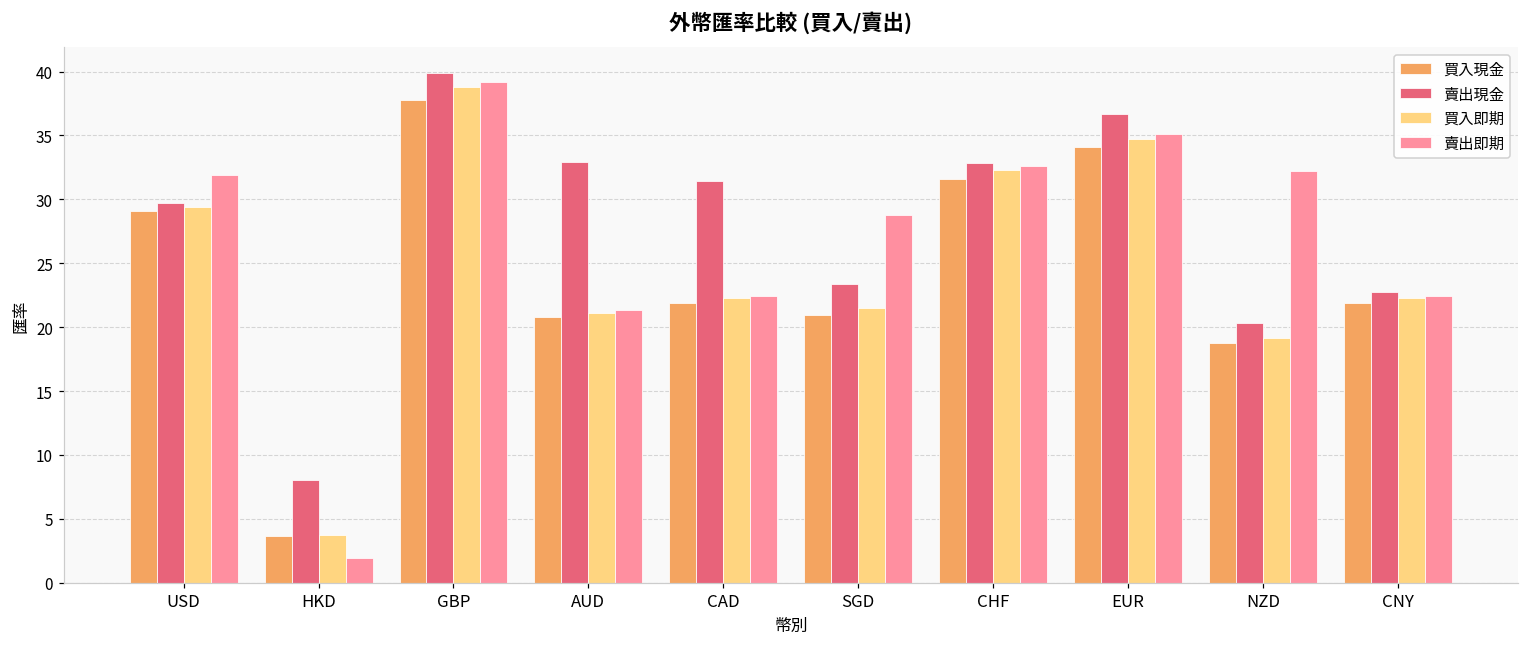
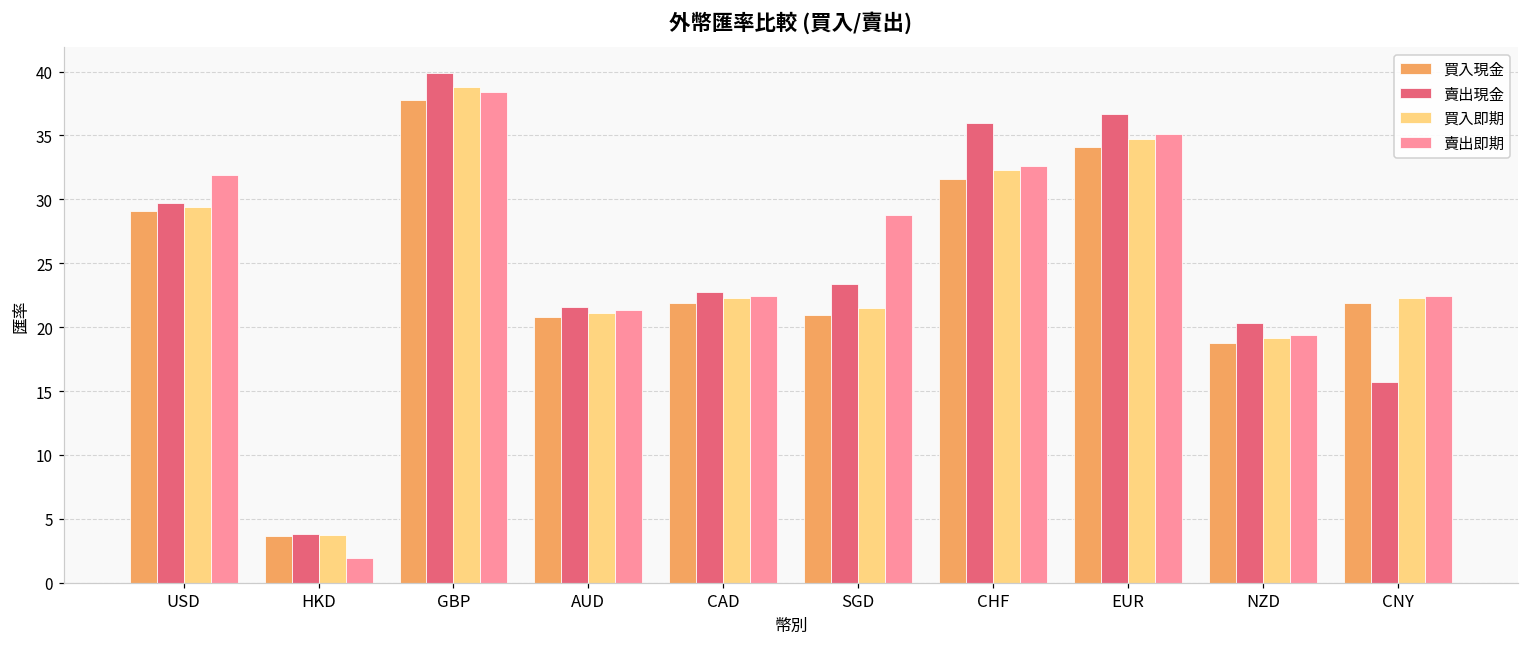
  {
    "賣出現金": {
      "USD": 29.8,
-     "HKD": 8.1,
+     "HKD": 3.9,
      "GBP": 39.9,
-     "AUD": 32.9,
-     "CAD": 31.5,
+     "AUD": 21.6,
+     "CAD": 22.8,
      "SGD": 23.4,
-     "CHF": 32.8,
+     "CHF": 36.0,
      "EUR": 36.7,
      "NZD": 20.3,
-     "CNY": 22.8
+     "CNY": 15.7
    },
    "賣出即期": {
      "USD": 31.9,
      "HKD": 2.0,
-     "GBP": 39.2,
+     "GBP": 38.4,
      "AUD": 21.3,
      "CAD": 22.5,
      "SGD": 28.8,
      "CHF": 32.6,
      "EUR": 35.1,
-     "NZD": 32.2,
+     "NZD": 19.4,
      "CNY": 22.5
    }
  }
